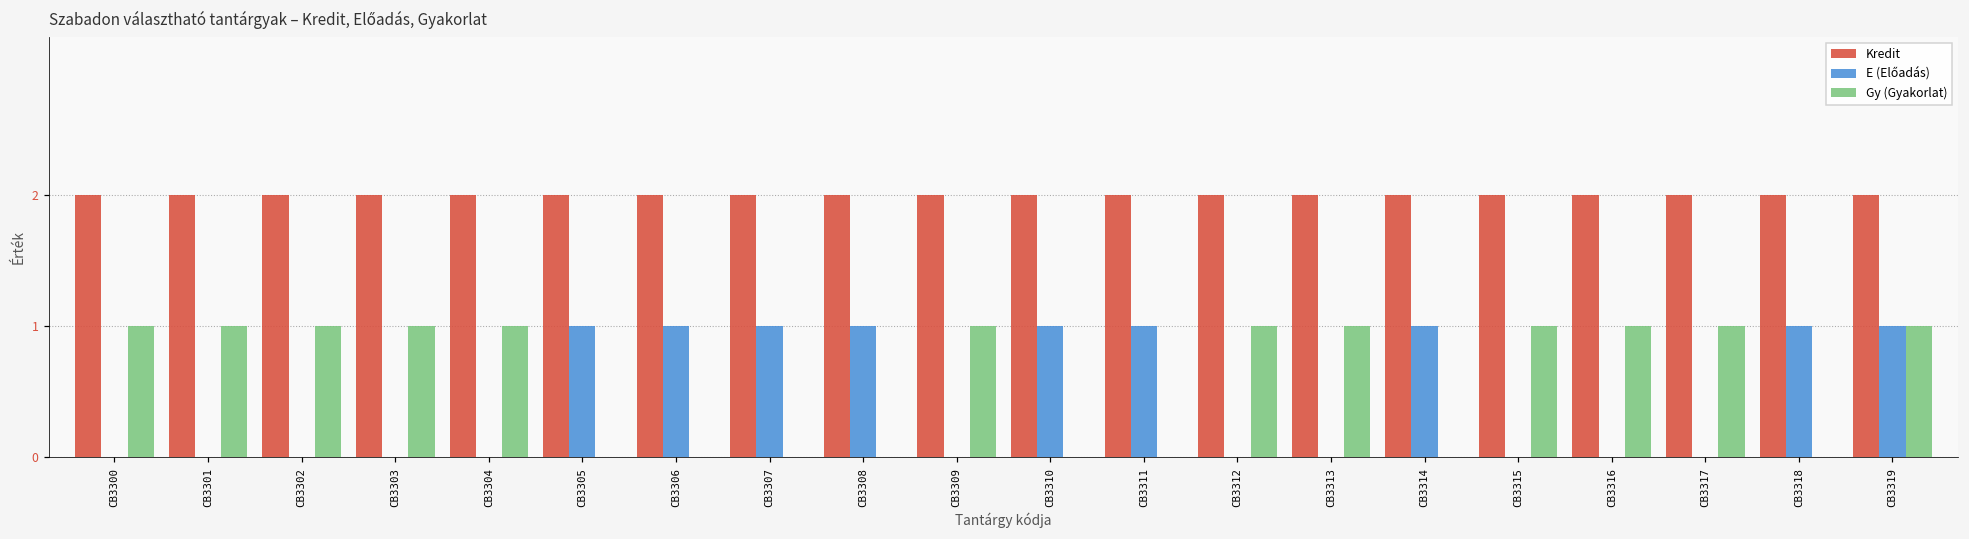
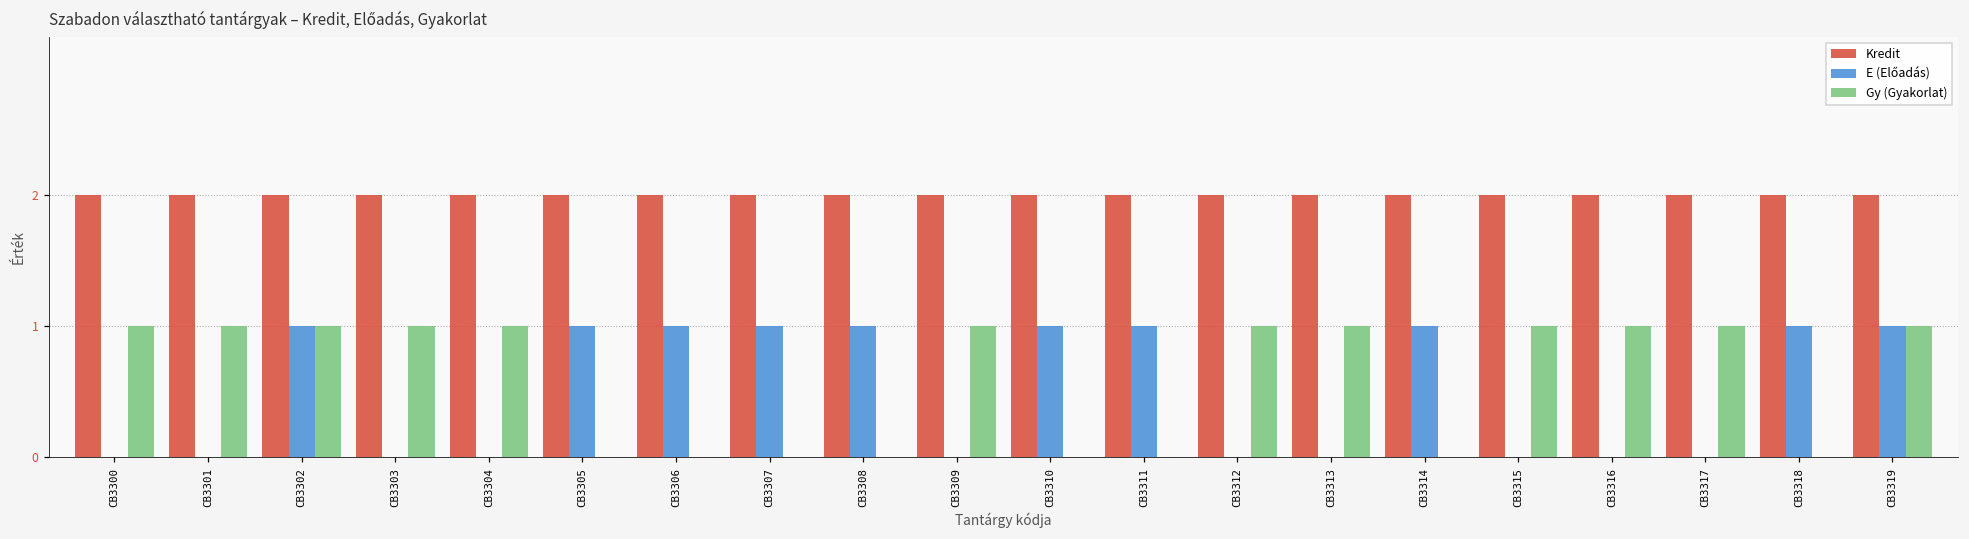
  {
    "Kredit": {
      "CB3300": 2,
      "CB3301": 2,
      "CB3302": 2,
      "CB3303": 2,
      "CB3304": 2,
      "CB3305": 2,
      "CB3306": 2,
      "CB3307": 2,
      "CB3308": 2,
      "CB3309": 2,
      "CB3310": 2,
      "CB3311": 2,
      "CB3312": 2,
      "CB3313": 2,
      "CB3314": 2,
      "CB3315": 2,
      "CB3316": 2,
      "CB3317": 2,
      "CB3318": 2,
      "CB3319": 2
    },
    "E (Előadás)": {
      "CB3300": 0,
      "CB3301": 0,
-     "CB3302": 0,
+     "CB3302": 1,
      "CB3303": 0,
      "CB3304": 0,
      "CB3305": 1,
      "CB3306": 1,
      "CB3307": 1,
      "CB3308": 1,
      "CB3309": 0,
      "CB3310": 1,
      "CB3311": 1,
      "CB3312": 0,
      "CB3313": 0,
      "CB3314": 1,
      "CB3315": 0,
      "CB3316": 0,
      "CB3317": 0,
      "CB3318": 1,
      "CB3319": 1
    },
    "Gy (Gyakorlat)": {
      "CB3300": 1,
      "CB3301": 1,
      "CB3302": 1,
      "CB3303": 1,
      "CB3304": 1,
      "CB3305": 0,
      "CB3306": 0,
      "CB3307": 0,
      "CB3308": 0,
      "CB3309": 1,
      "CB3310": 0,
      "CB3311": 0,
      "CB3312": 1,
      "CB3313": 1,
      "CB3314": 0,
      "CB3315": 1,
      "CB3316": 1,
      "CB3317": 1,
      "CB3318": 0,
      "CB3319": 1
    }
  }
